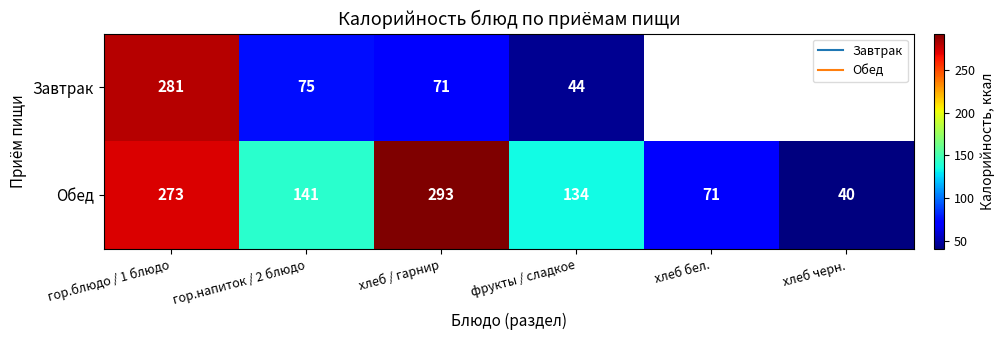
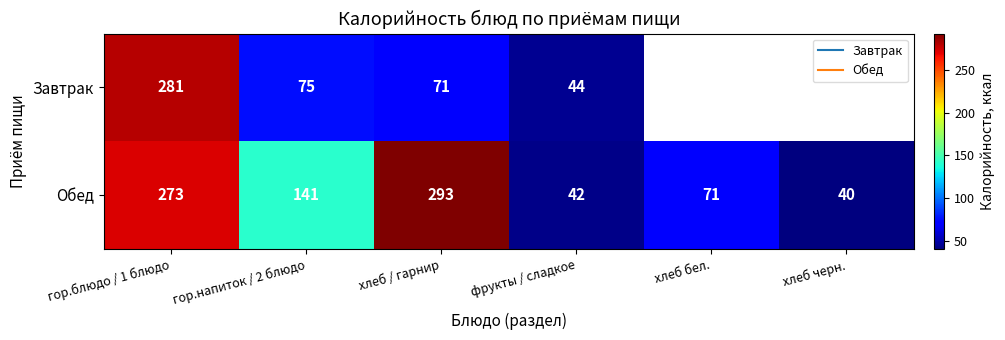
  {
    "Завтрак": {
      "гор.блюдо / 1 блюдо": 281,
      "гор.напиток / 2 блюдо": 75,
      "хлеб / гарнир": 71,
      "фрукты / сладкое": 44
    },
    "Обед": {
      "гор.блюдо / 1 блюдо": 273,
      "гор.напиток / 2 блюдо": 141,
      "хлеб / гарнир": 293,
-     "фрукты / сладкое": 134,
+     "фрукты / сладкое": 42,
      "хлеб бел.": 71,
      "хлеб черн.": 40
    }
  }
